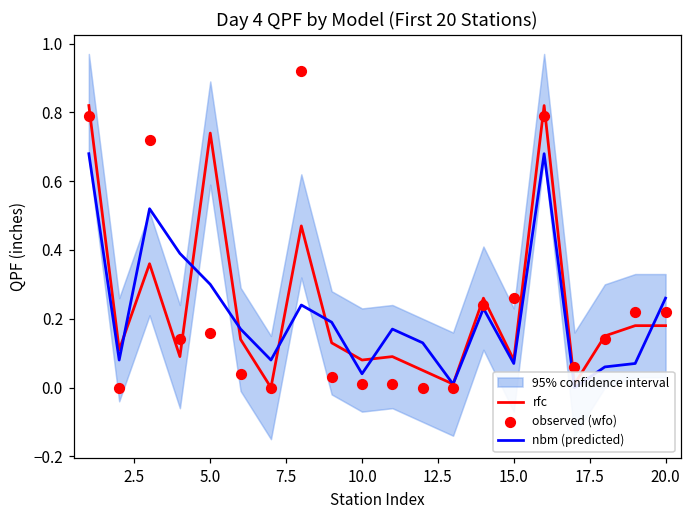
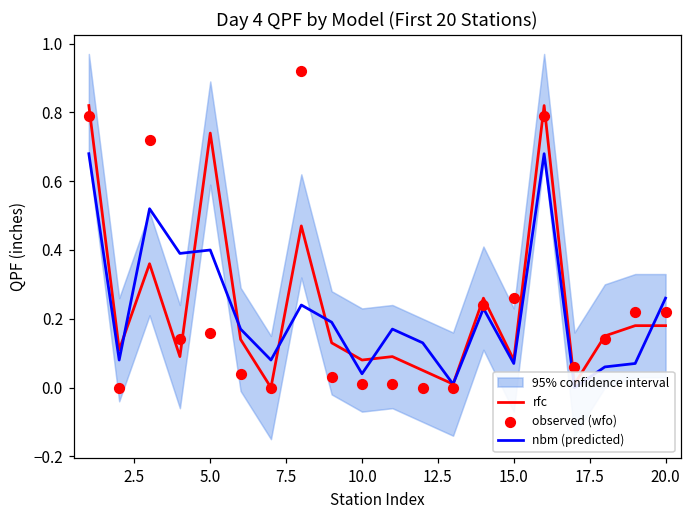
  {
    "nbm (predicted)": {
-     "5.0": 0.3,
+     "5.0": 0.4,
      "10.0": 0.04,
      "15.0": 0.07,
      "20.0": 0.26
    }
  }
